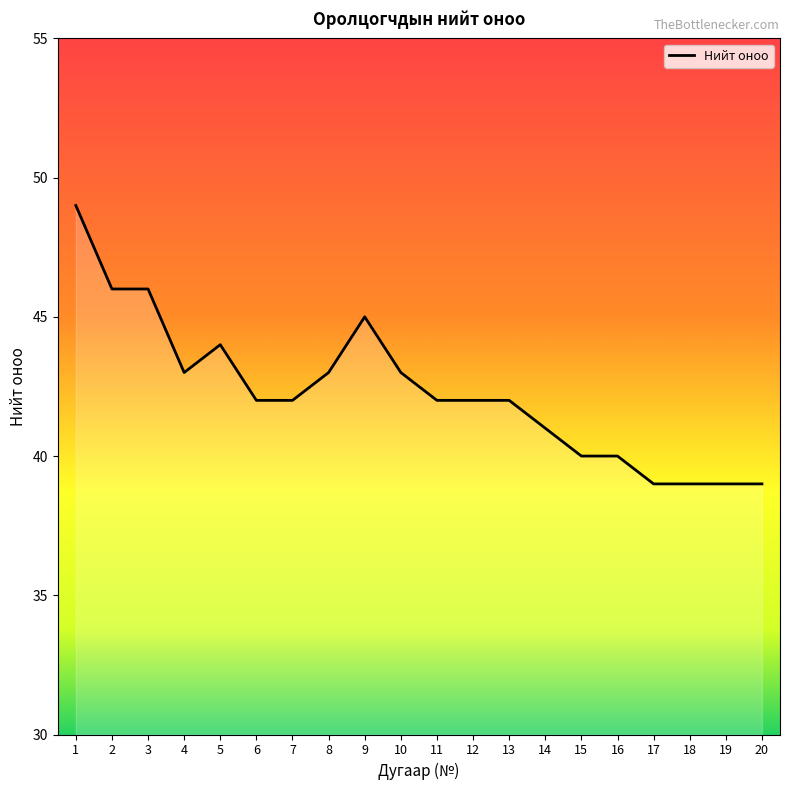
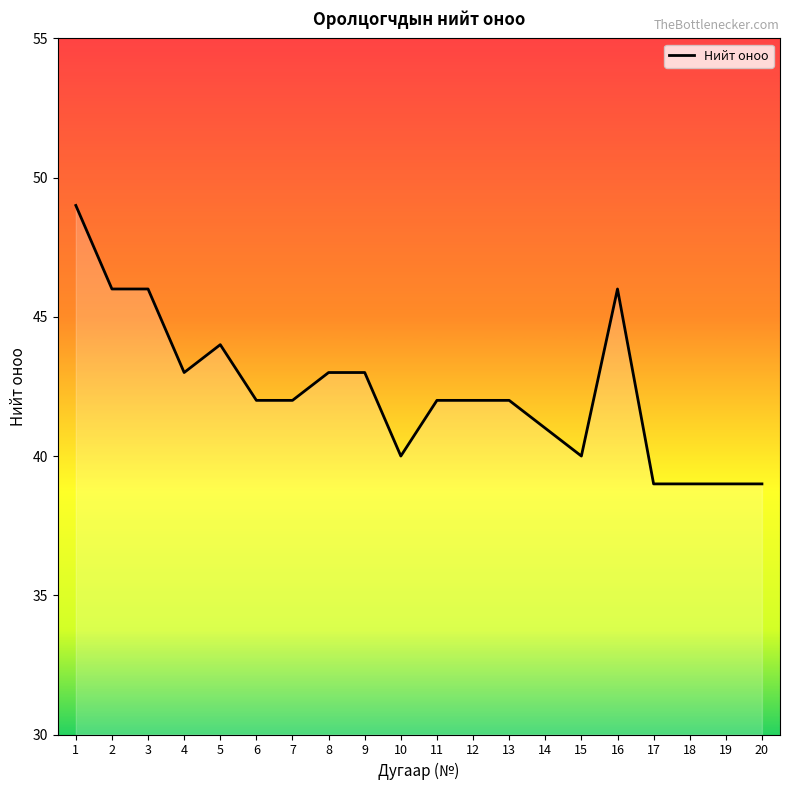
  {
    "1": 49,
    "2": 46,
    "3": 46,
    "4": 43,
    "5": 44,
    "6": 42,
    "7": 42,
    "8": 43,
-   "9": 45,
-   "10": 43,
+   "9": 43,
+   "10": 40,
    "11": 42,
    "12": 42,
    "13": 42,
    "14": 41,
    "15": 40,
-   "16": 40,
+   "16": 46,
    "17": 39,
    "18": 39,
    "19": 39,
    "20": 39
  }
